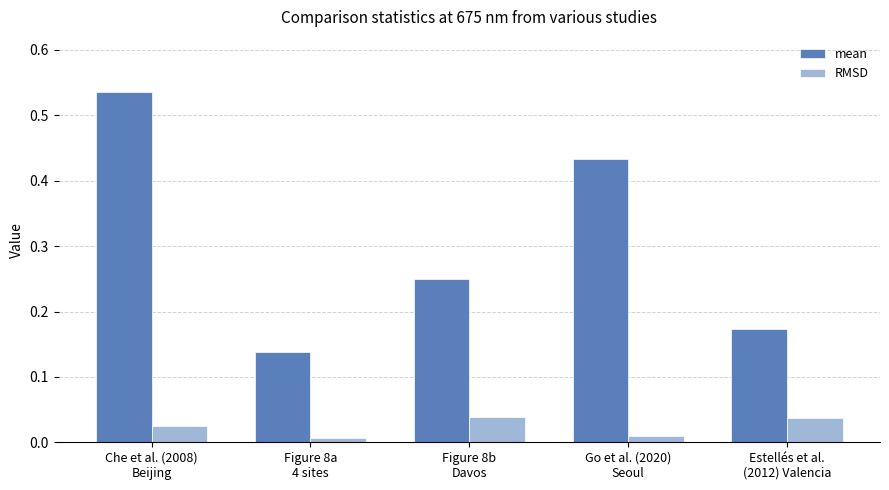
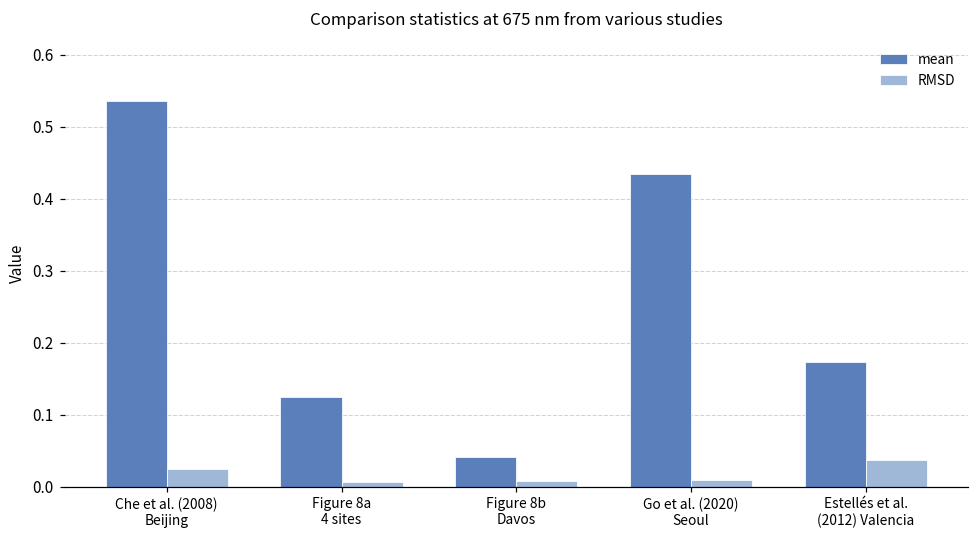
  {
    "mean": {
      "Che et al. (2008) Beijing": 0.54,
-     "Figure 8a 4 sites": 0.14,
-     "Figure 8b Davos": 0.25,
+     "Figure 8a 4 sites": 0.12,
+     "Figure 8b Davos": 0.04,
      "Go et al. (2020) Seoul": 0.43,
      "Estellés et al. (2012) Valencia": 0.17
    },
    "RMSD": {
      "Che et al. (2008) Beijing": 0.03,
      "Figure 8a 4 sites": 0.01,
-     "Figure 8b Davos": 0.04,
+     "Figure 8b Davos": 0.01,
      "Go et al. (2020) Seoul": 0.01,
      "Estellés et al. (2012) Valencia": 0.04
    }
  }
